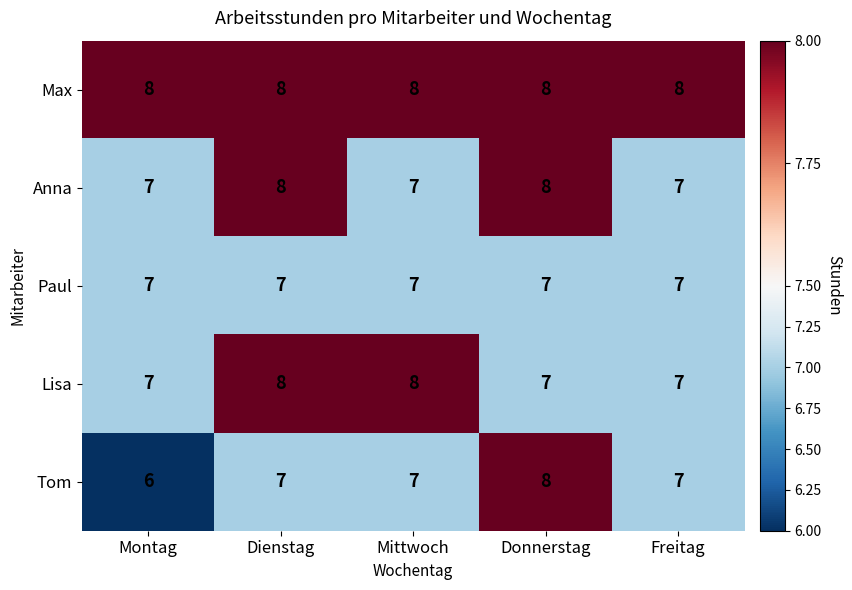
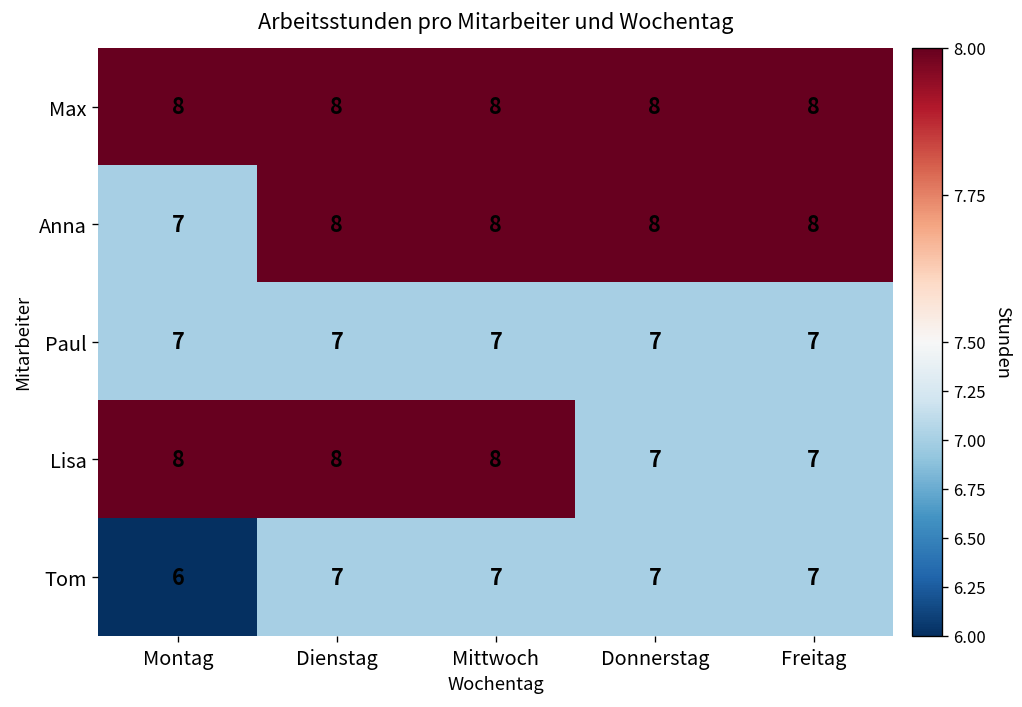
  {
    "Max": {
      "Montag": 8,
      "Dienstag": 8,
      "Mittwoch": 8,
      "Donnerstag": 8,
      "Freitag": 8
    },
    "Anna": {
      "Montag": 7,
      "Dienstag": 8,
-     "Mittwoch": 7,
+     "Mittwoch": 8,
      "Donnerstag": 8,
-     "Freitag": 7
+     "Freitag": 8
    },
    "Paul": {
      "Montag": 7,
      "Dienstag": 7,
      "Mittwoch": 7,
      "Donnerstag": 7,
      "Freitag": 7
    },
    "Lisa": {
-     "Montag": 7,
+     "Montag": 8,
      "Dienstag": 8,
      "Mittwoch": 8,
      "Donnerstag": 7,
      "Freitag": 7
    },
    "Tom": {
      "Montag": 6,
      "Dienstag": 7,
      "Mittwoch": 7,
-     "Donnerstag": 8,
+     "Donnerstag": 7,
      "Freitag": 7
    }
  }
